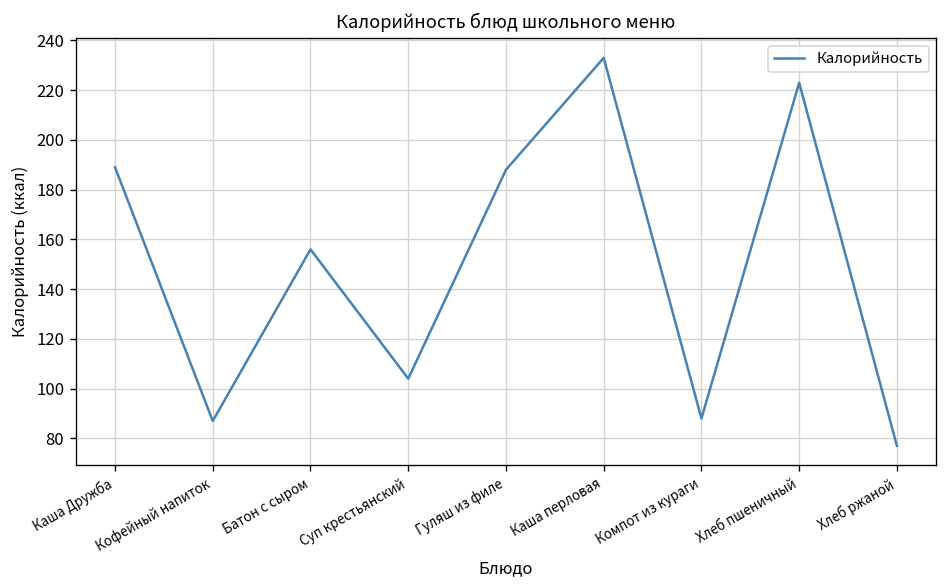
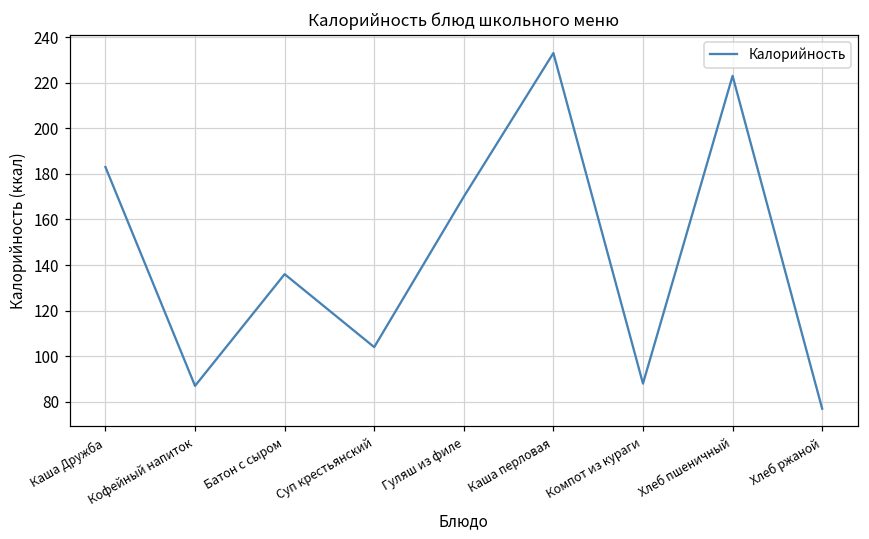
  {
-   "Каша Дружба": 189,
+   "Каша Дружба": 183,
    "Кофейный напиток": 87,
-   "Батон с сыром": 156,
+   "Батон с сыром": 136,
    "Суп крестьянский": 104,
-   "Гуляш из филе": 188,
+   "Гуляш из филе": 170,
    "Каша перловая": 233,
    "Компот из кураги": 88,
    "Хлеб пшеничный": 223,
    "Хлеб ржаной": 77
  }
